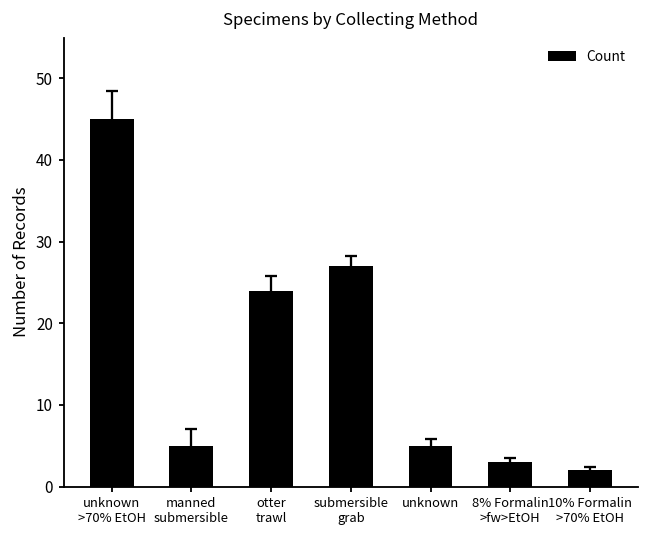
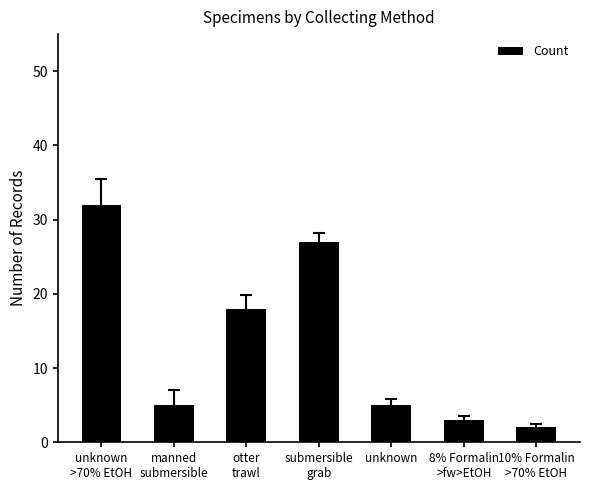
  {
    "Count": {
-     "unknown >70% EtOH": 45,
+     "unknown >70% EtOH": 32,
      "manned submersible": 5,
-     "otter trawl": 24,
+     "otter trawl": 18,
      "submersible grab": 27,
      "unknown": 5,
      "8% Formalin >fw>EtOH": 3,
      "10% Formalin >70% EtOH": 2
    }
  }
